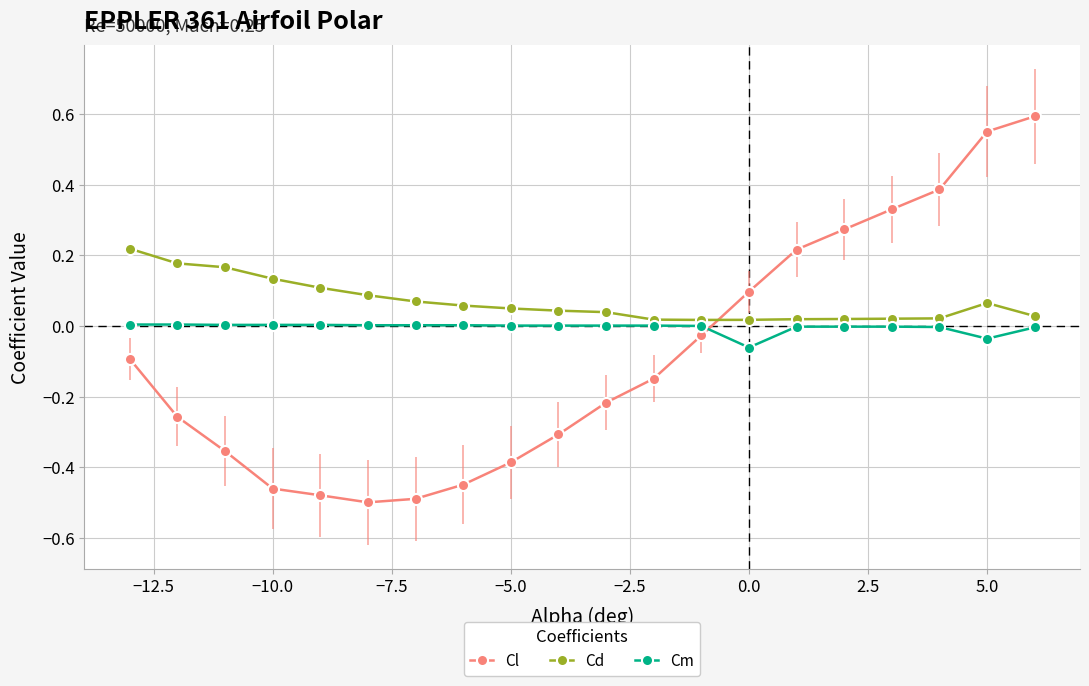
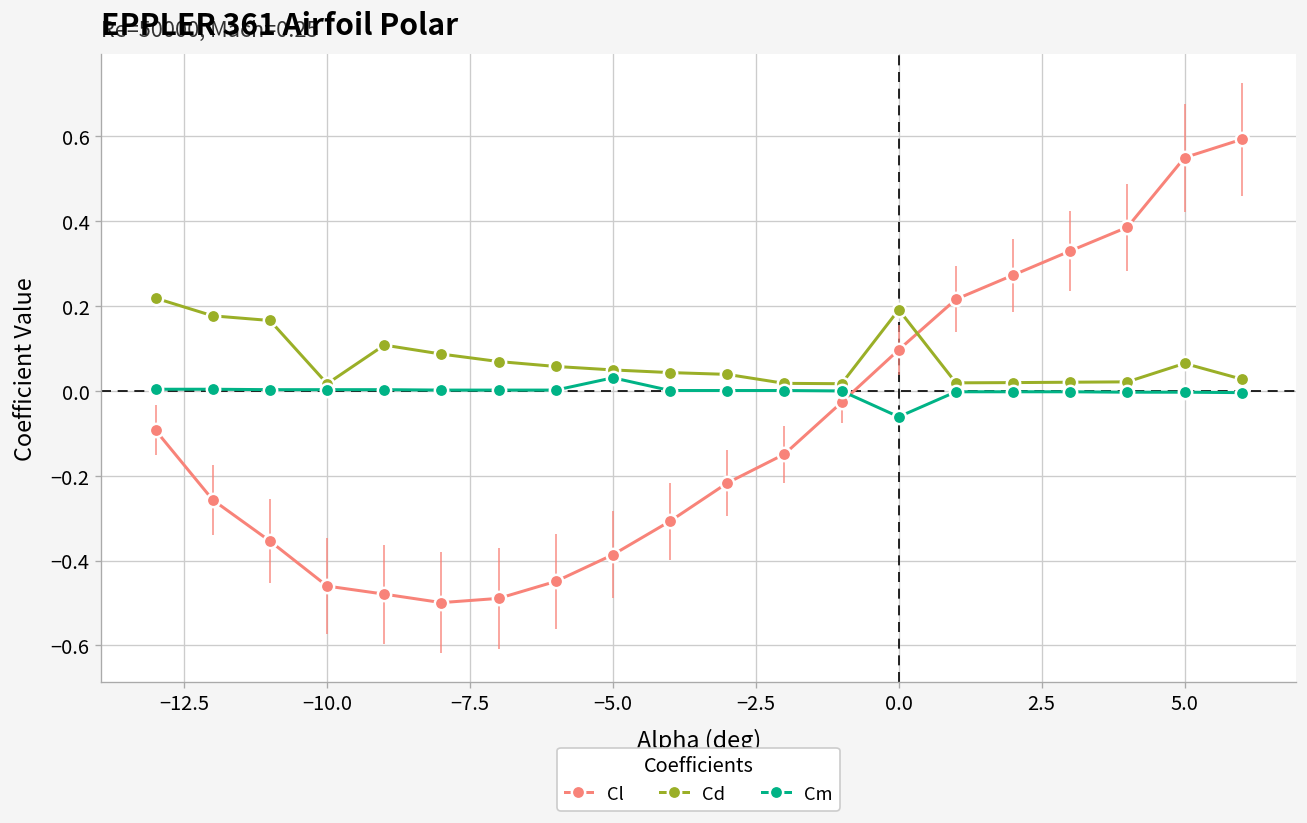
  {
    "Cl": {
      "−10.0": -0.46,
      "−5.0": -0.39,
      "0.0": 0.10,
      "5.0": 0.55
    },
    "Cd": {
-     "−10.0": 0.13,
+     "−10.0": 0.02,
      "−5.0": 0.05,
-     "0.0": 0.02,
+     "0.0": 0.19,
      "5.0": 0.06
    },
    "Cm": {
      "−10.0": 0.00,
-     "−5.0": 0.00,
+     "−5.0": 0.03,
      "0.0": -0.06,
-     "5.0": -0.04
+     "5.0": 0.00
    }
  }
